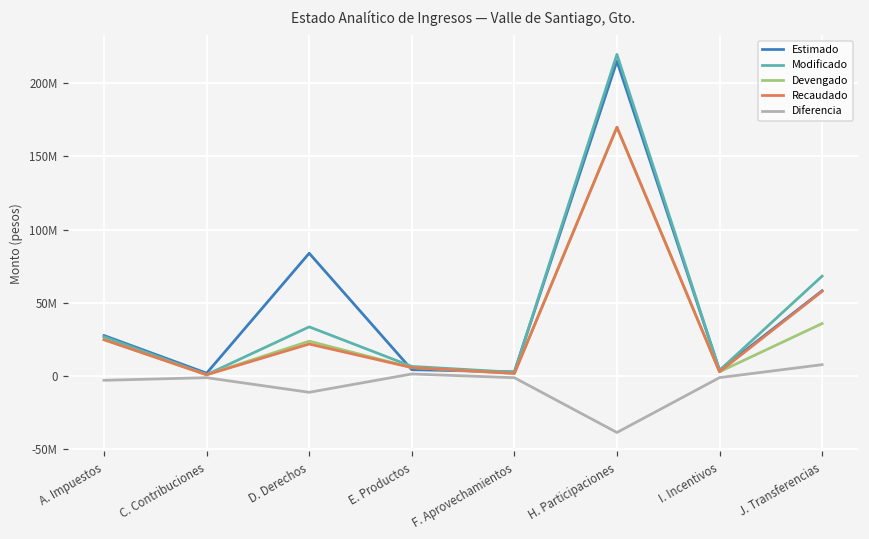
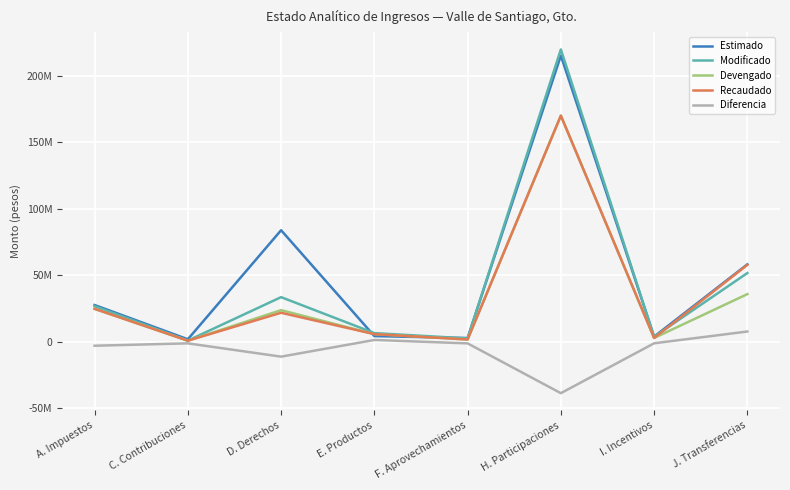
  {
    "Estimado": {
      "D. Derechos": 84000000,
      "H. Participaciones": 215000000
    },
    "Modificado": {
      "D. Derechos": 34000000,
      "H. Participaciones": 220000000,
-     "J. Transferencias": 68000000
+     "J. Transferencias": 52000000
    },
    "Devengado": {
      "D. Derechos": 24000000,
      "J. Transferencias": 36000000
    },
    "Recaudado": {
      "D. Derechos": 22000000
    },
    "Diferencia": {
      "A. Impuestos": -3000000,
      "C. Contribuciones": -1000000,
      "D. Derechos": -11000000,
      "E. Productos": 1000000,
      "F. Aprovechamientos": -1000000,
      "H. Participaciones": -39000000,
      "I. Incentivos": -1000000,
      "J. Transferencias": 8000000
    }
  }
